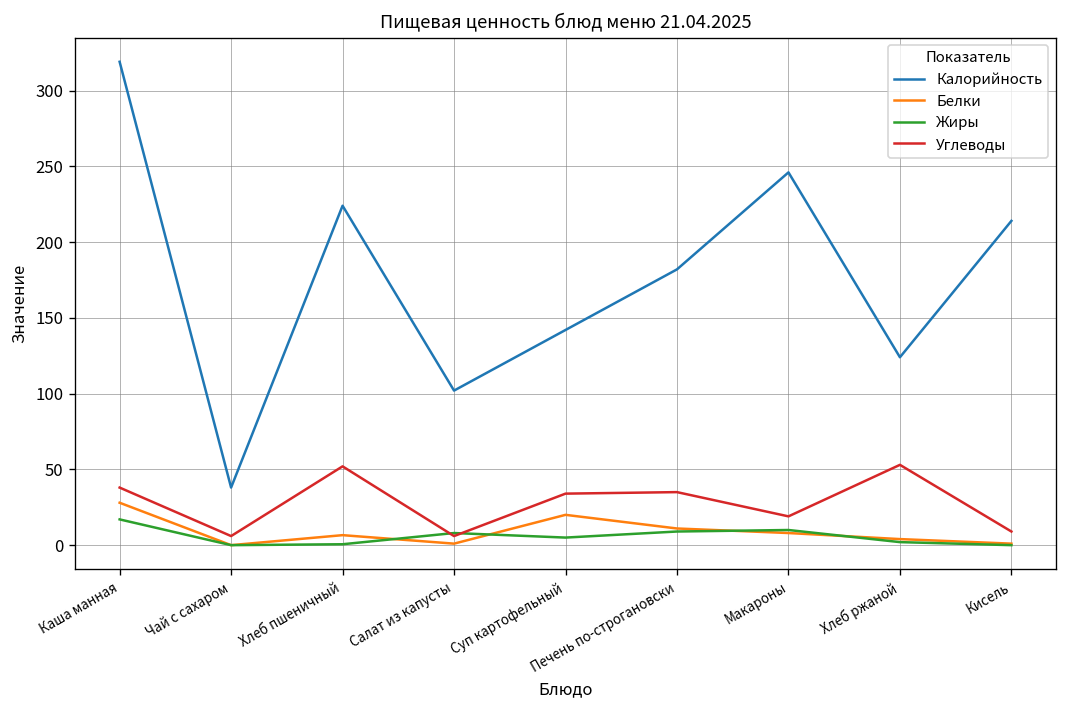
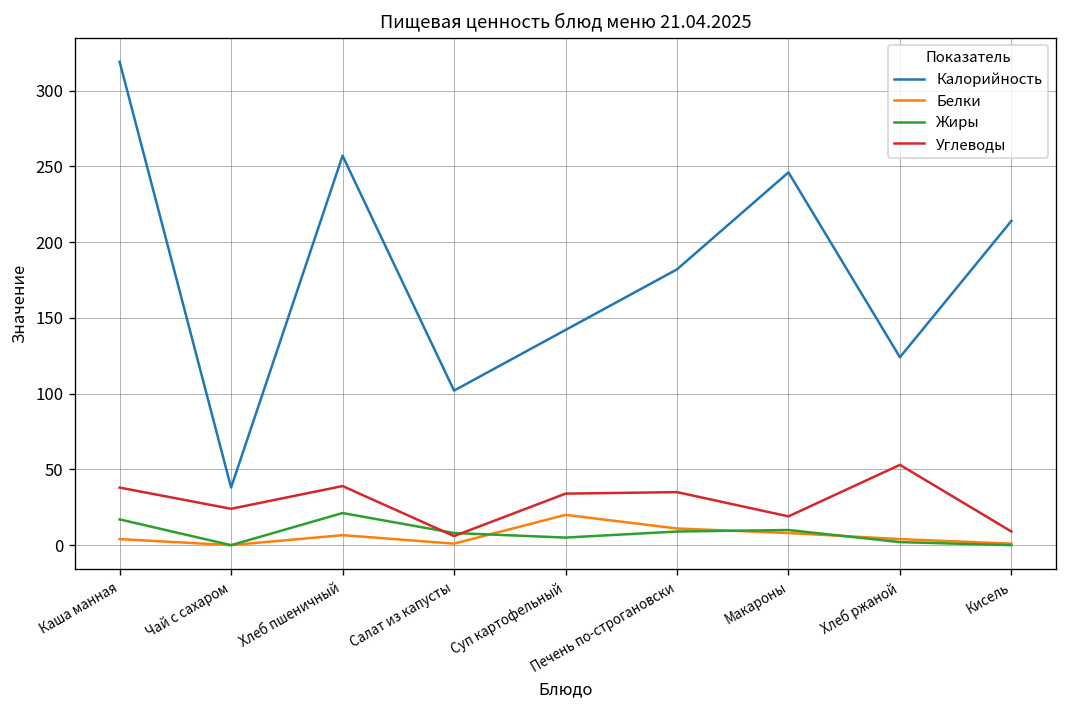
  {
    "Калорийность": {
      "Каша манная": 319,
      "Чай с сахаром": 38,
-     "Хлеб пшеничный": 224,
+     "Хлеб пшеничный": 257,
      "Салат из капусты": 102,
      "Суп картофельный": 142,
      "Печень по-строгановски": 182,
      "Макароны": 246,
      "Хлеб ржаной": 124,
      "Кисель": 214
    },
    "Белки": {
-     "Каша манная": 28,
+     "Каша манная": 4,
      "Хлеб пшеничный": 7,
      "Салат из капусты": 1,
      "Суп картофельный": 20,
      "Хлеб ржаной": 4
    },
    "Жиры": {
      "Каша манная": 17,
-     "Хлеб пшеничный": 1,
+     "Хлеб пшеничный": 21,
      "Суп картофельный": 5,
      "Хлеб ржаной": 2
    },
    "Углеводы": {
      "Каша манная": 38,
-     "Чай с сахаром": 6,
-     "Хлеб пшеничный": 52,
+     "Чай с сахаром": 24,
+     "Хлеб пшеничный": 39,
      "Суп картофельный": 34,
      "Печень по-строгановски": 35,
      "Макароны": 19,
      "Хлеб ржаной": 53,
      "Кисель": 9
    }
  }
